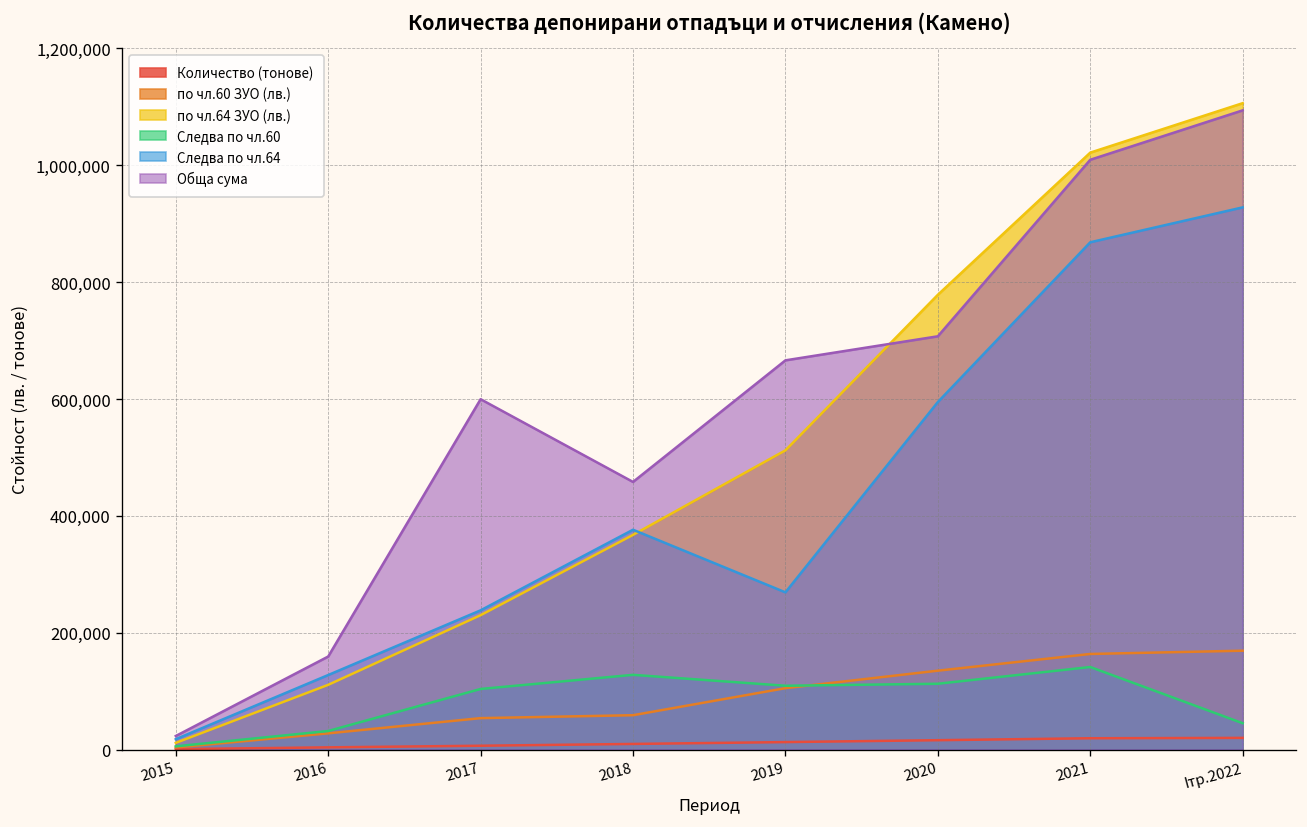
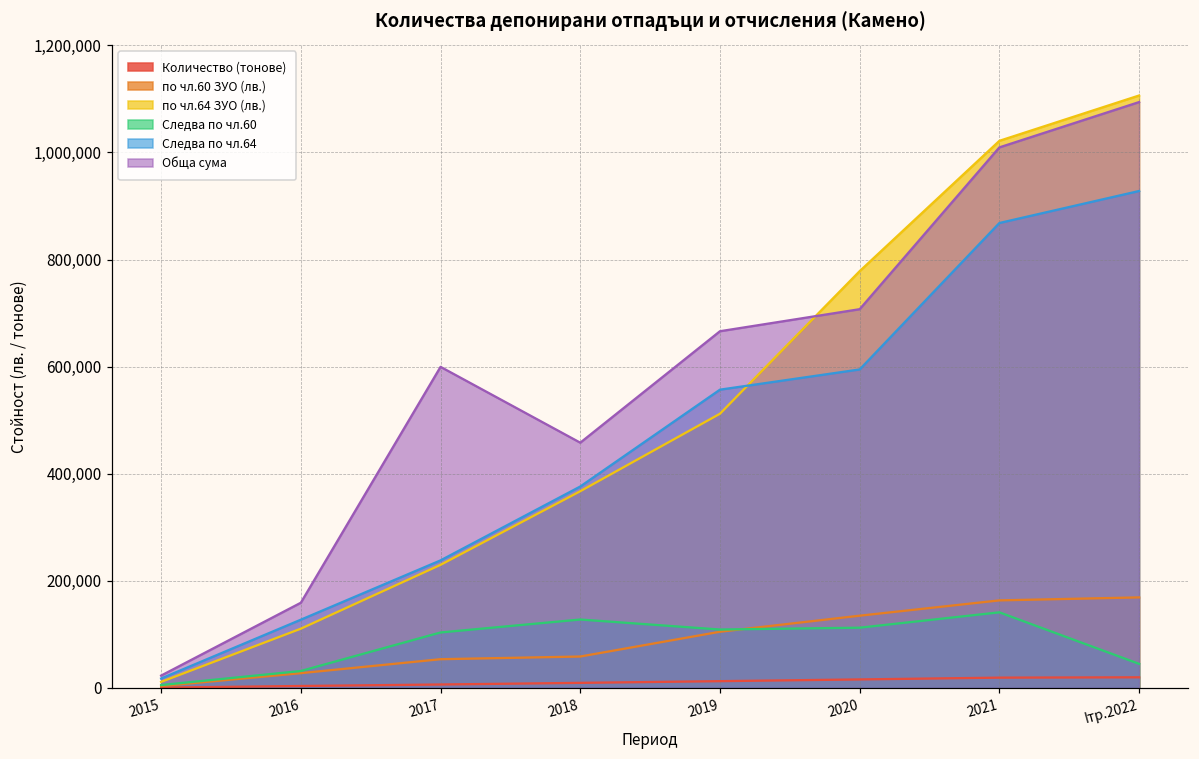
  {
    "по чл.64 ЗУО (лв.)": {
      "2015": "10,000",
      "2016": "110,000",
      "2017": "230,000",
      "2018": "370,000",
      "2019": "510,000",
      "2020": "780,000",
      "2021": "1,020,000",
      "Iтр.2022": "1,110,000"
    },
    "Следва по чл.60": {
      "2017": "100,000",
      "2018": "130,000",
      "2020": "110,000",
      "2021": "140,000",
      "Iтр.2022": "40,000"
    },
    "Следва по чл.64": {
      "2015": "20,000",
      "2016": "130,000",
      "2017": "240,000",
      "2018": "380,000",
-     "2019": "270,000",
+     "2019": "560,000",
      "2020": "590,000",
      "2021": "870,000",
      "Iтр.2022": "930,000"
    },
    "Обща сума": {
      "2015": "20,000",
      "2016": "160,000",
      "2017": "600,000",
      "2018": "460,000",
      "2019": "670,000",
      "2020": "710,000",
      "2021": "1,010,000",
      "Iтр.2022": "1,090,000"
    }
  }
